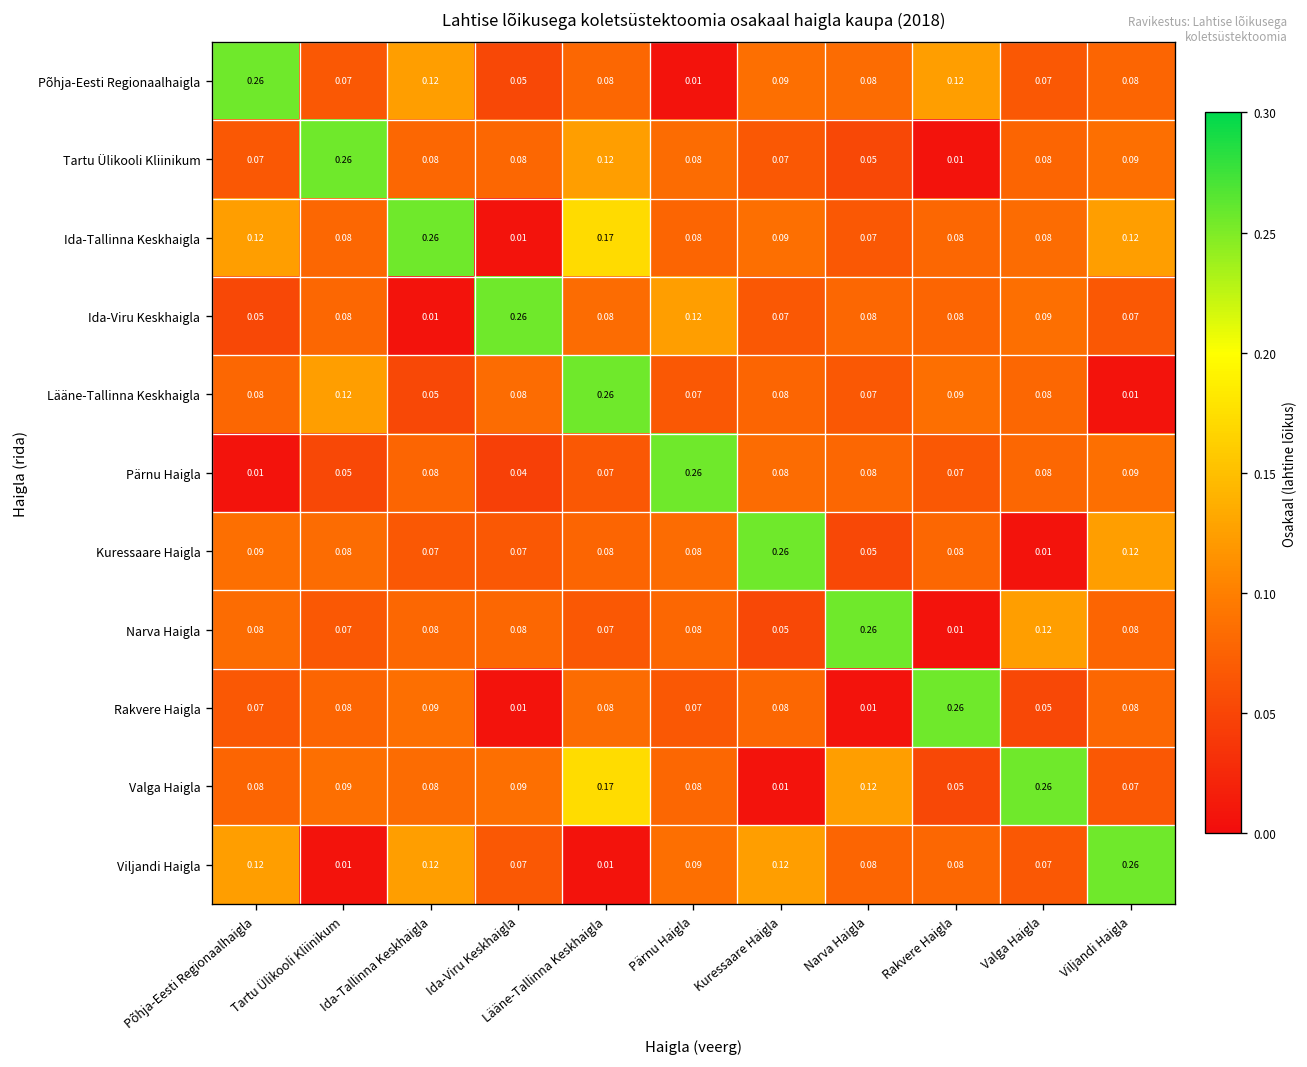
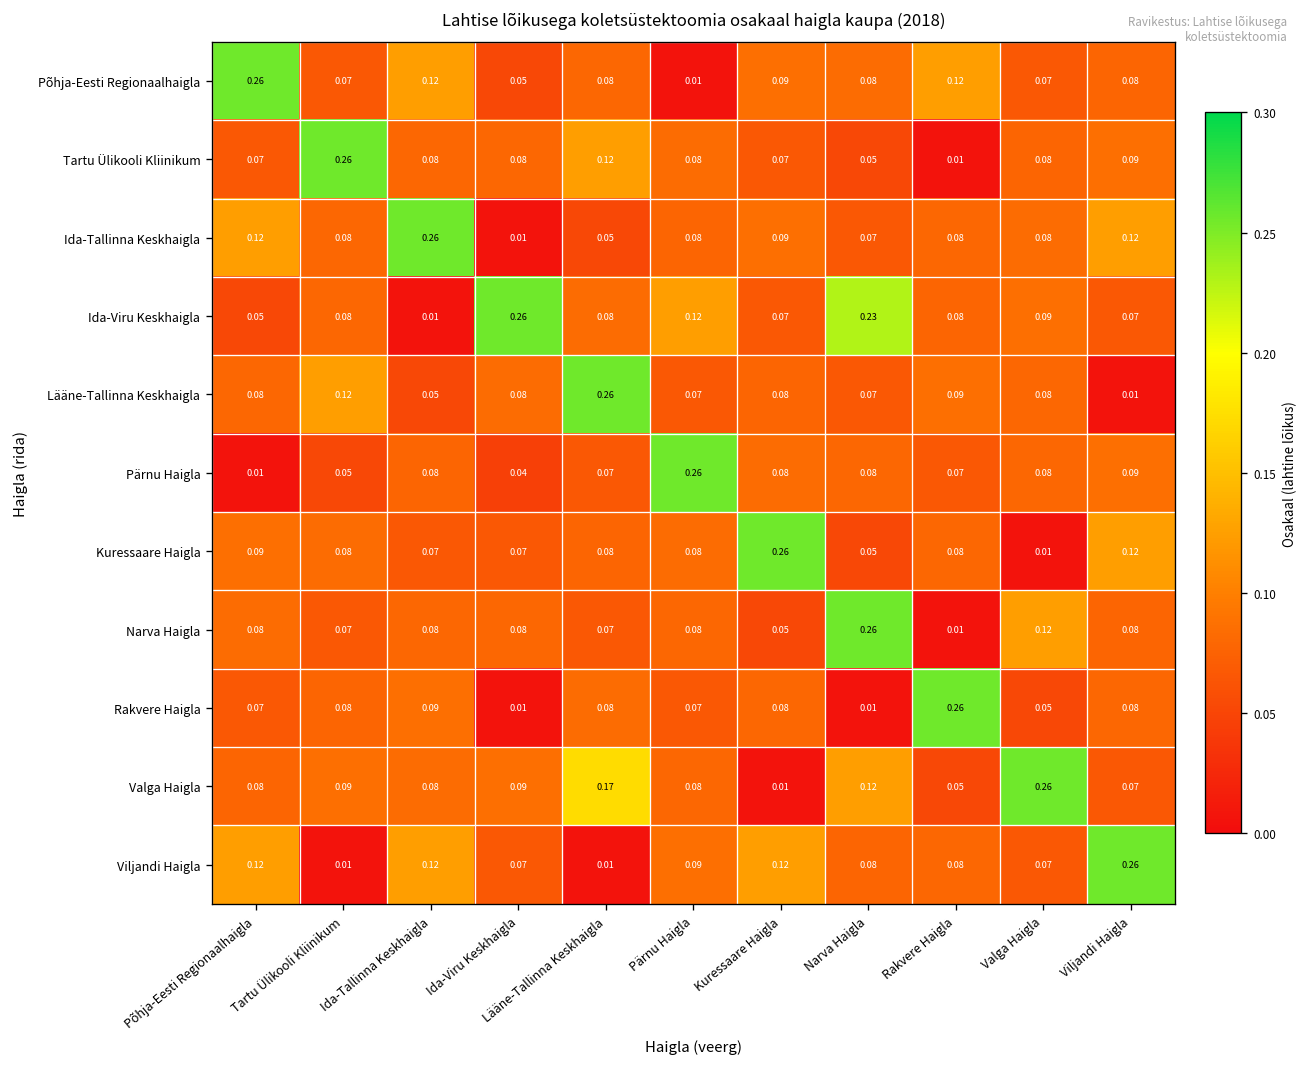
  {
    "Põhja-Eesti Regionaalhaigla": {
      "Põhja-Eesti Regionaalhaigla": 0.26,
      "Tartu Ülikooli Kliinikum": 0.07,
      "Ida-Tallinna Keskhaigla": 0.12,
      "Ida-Viru Keskhaigla": 0.05,
      "Lääne-Tallinna Keskhaigla": 0.08,
      "Pärnu Haigla": 0.01,
      "Kuressaare Haigla": 0.09,
      "Narva Haigla": 0.08,
      "Rakvere Haigla": 0.12,
      "Valga Haigla": 0.07,
      "Viljandi Haigla": 0.08
    },
    "Tartu Ülikooli Kliinikum": {
      "Põhja-Eesti Regionaalhaigla": 0.07,
      "Tartu Ülikooli Kliinikum": 0.26,
      "Ida-Tallinna Keskhaigla": 0.08,
      "Ida-Viru Keskhaigla": 0.08,
      "Lääne-Tallinna Keskhaigla": 0.12,
      "Pärnu Haigla": 0.08,
      "Kuressaare Haigla": 0.07,
      "Narva Haigla": 0.05,
      "Rakvere Haigla": 0.01,
      "Valga Haigla": 0.08,
      "Viljandi Haigla": 0.09
    },
    "Ida-Tallinna Keskhaigla": {
      "Põhja-Eesti Regionaalhaigla": 0.12,
      "Tartu Ülikooli Kliinikum": 0.08,
      "Ida-Tallinna Keskhaigla": 0.26,
      "Ida-Viru Keskhaigla": 0.01,
-     "Lääne-Tallinna Keskhaigla": 0.17,
+     "Lääne-Tallinna Keskhaigla": 0.05,
      "Pärnu Haigla": 0.08,
      "Kuressaare Haigla": 0.09,
      "Narva Haigla": 0.07,
      "Rakvere Haigla": 0.08,
      "Valga Haigla": 0.08,
      "Viljandi Haigla": 0.12
    },
    "Ida-Viru Keskhaigla": {
      "Põhja-Eesti Regionaalhaigla": 0.05,
      "Tartu Ülikooli Kliinikum": 0.08,
      "Ida-Tallinna Keskhaigla": 0.01,
      "Ida-Viru Keskhaigla": 0.26,
      "Lääne-Tallinna Keskhaigla": 0.08,
      "Pärnu Haigla": 0.12,
      "Kuressaare Haigla": 0.07,
-     "Narva Haigla": 0.08,
+     "Narva Haigla": 0.23,
      "Rakvere Haigla": 0.08,
      "Valga Haigla": 0.09,
      "Viljandi Haigla": 0.07
    },
    "Lääne-Tallinna Keskhaigla": {
      "Põhja-Eesti Regionaalhaigla": 0.08,
      "Tartu Ülikooli Kliinikum": 0.12,
      "Ida-Tallinna Keskhaigla": 0.05,
      "Ida-Viru Keskhaigla": 0.08,
      "Lääne-Tallinna Keskhaigla": 0.26,
      "Pärnu Haigla": 0.07,
      "Kuressaare Haigla": 0.08,
      "Narva Haigla": 0.07,
      "Rakvere Haigla": 0.09,
      "Valga Haigla": 0.08,
      "Viljandi Haigla": 0.01
    },
    "Pärnu Haigla": {
      "Põhja-Eesti Regionaalhaigla": 0.01,
      "Tartu Ülikooli Kliinikum": 0.05,
      "Ida-Tallinna Keskhaigla": 0.08,
      "Ida-Viru Keskhaigla": 0.04,
      "Lääne-Tallinna Keskhaigla": 0.07,
      "Pärnu Haigla": 0.26,
      "Kuressaare Haigla": 0.08,
      "Narva Haigla": 0.08,
      "Rakvere Haigla": 0.07,
      "Valga Haigla": 0.08,
      "Viljandi Haigla": 0.09
    },
    "Kuressaare Haigla": {
      "Põhja-Eesti Regionaalhaigla": 0.09,
      "Tartu Ülikooli Kliinikum": 0.08,
      "Ida-Tallinna Keskhaigla": 0.07,
      "Ida-Viru Keskhaigla": 0.07,
      "Lääne-Tallinna Keskhaigla": 0.08,
      "Pärnu Haigla": 0.08,
      "Kuressaare Haigla": 0.26,
      "Narva Haigla": 0.05,
      "Rakvere Haigla": 0.08,
      "Valga Haigla": 0.01,
      "Viljandi Haigla": 0.12
    },
    "Narva Haigla": {
      "Põhja-Eesti Regionaalhaigla": 0.08,
      "Tartu Ülikooli Kliinikum": 0.07,
      "Ida-Tallinna Keskhaigla": 0.08,
      "Ida-Viru Keskhaigla": 0.08,
      "Lääne-Tallinna Keskhaigla": 0.07,
      "Pärnu Haigla": 0.08,
      "Kuressaare Haigla": 0.05,
      "Narva Haigla": 0.26,
      "Rakvere Haigla": 0.01,
      "Valga Haigla": 0.12,
      "Viljandi Haigla": 0.08
    },
    "Rakvere Haigla": {
      "Põhja-Eesti Regionaalhaigla": 0.07,
      "Tartu Ülikooli Kliinikum": 0.08,
      "Ida-Tallinna Keskhaigla": 0.09,
      "Ida-Viru Keskhaigla": 0.01,
      "Lääne-Tallinna Keskhaigla": 0.08,
      "Pärnu Haigla": 0.07,
      "Kuressaare Haigla": 0.08,
      "Narva Haigla": 0.01,
      "Rakvere Haigla": 0.26,
      "Valga Haigla": 0.05,
      "Viljandi Haigla": 0.08
    },
    "Valga Haigla": {
      "Põhja-Eesti Regionaalhaigla": 0.08,
      "Tartu Ülikooli Kliinikum": 0.09,
      "Ida-Tallinna Keskhaigla": 0.08,
      "Ida-Viru Keskhaigla": 0.09,
      "Lääne-Tallinna Keskhaigla": 0.17,
      "Pärnu Haigla": 0.08,
      "Kuressaare Haigla": 0.01,
      "Narva Haigla": 0.12,
      "Rakvere Haigla": 0.05,
      "Valga Haigla": 0.26,
      "Viljandi Haigla": 0.07
    },
    "Viljandi Haigla": {
      "Põhja-Eesti Regionaalhaigla": 0.12,
      "Tartu Ülikooli Kliinikum": 0.01,
      "Ida-Tallinna Keskhaigla": 0.12,
      "Ida-Viru Keskhaigla": 0.07,
      "Lääne-Tallinna Keskhaigla": 0.01,
      "Pärnu Haigla": 0.09,
      "Kuressaare Haigla": 0.12,
      "Narva Haigla": 0.08,
      "Rakvere Haigla": 0.08,
      "Valga Haigla": 0.07,
      "Viljandi Haigla": 0.26
    }
  }
